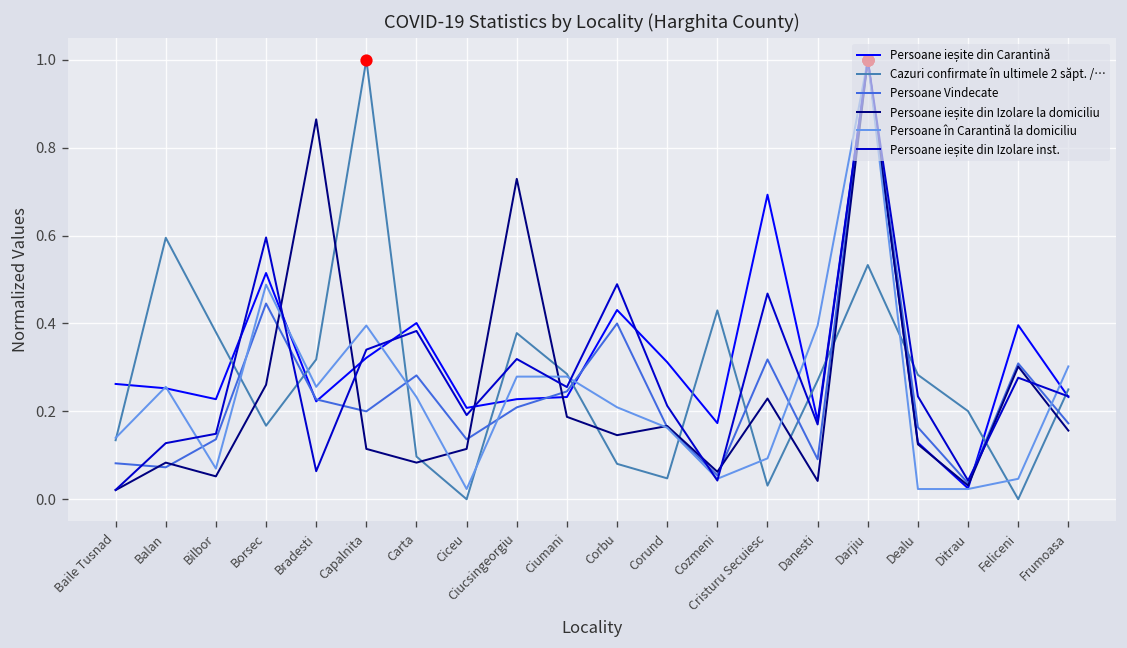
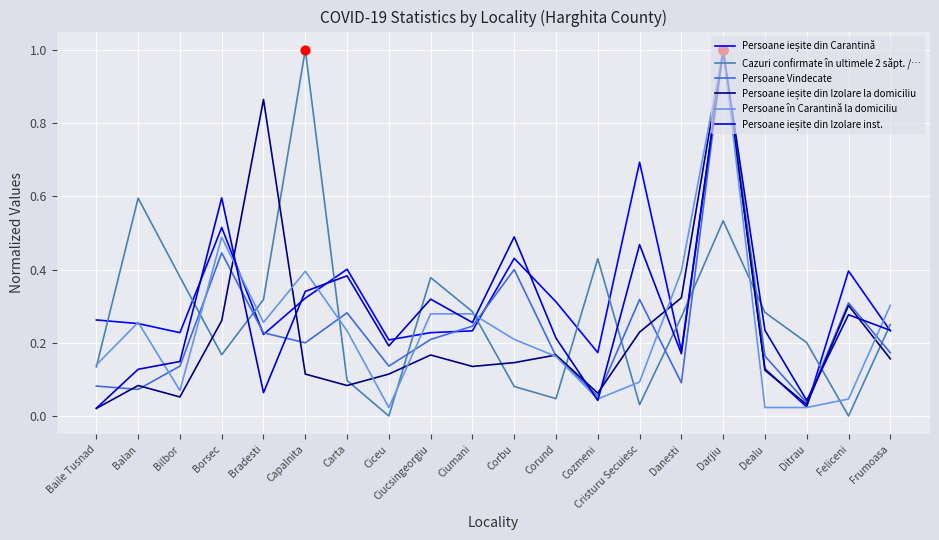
  {
    "Persoane ieșite din Izolare la domiciliu": {
      "Balan": 0.08,
      "Bilbor": 0.05,
      "Borsec": 0.26,
      "Bradesti": 0.86,
      "Capalnita": 0.11,
      "Carta": 0.08,
      "Ciceu": 0.11,
-     "Ciucsingeorgiu": 0.73,
-     "Ciumani": 0.19,
+     "Ciucsingeorgiu": 0.17,
+     "Ciumani": 0.14,
      "Corbu": 0.15,
      "Cozmeni": 0.06,
      "Cristuru Secuiesc": 0.23,
-     "Danesti": 0.04,
+     "Danesti": 0.32,
      "Frumoasa": 0.16
    }
  }
